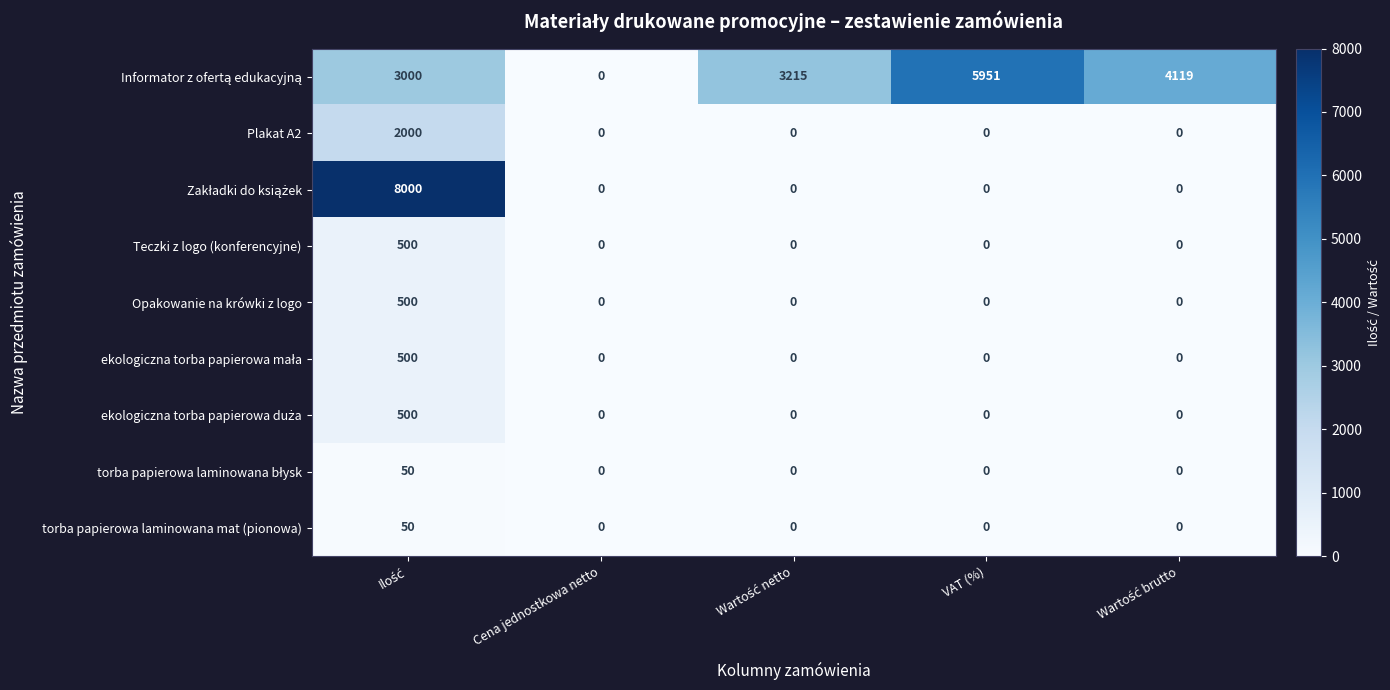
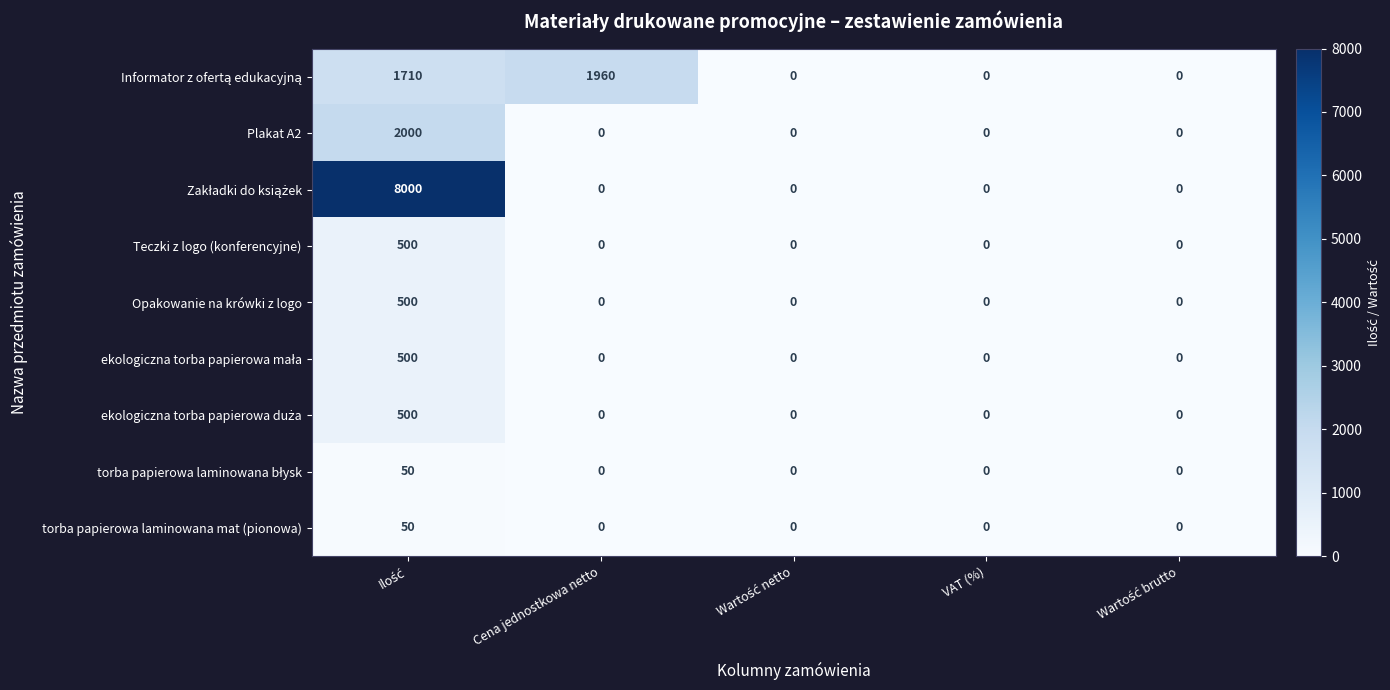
  {
    "Informator z ofertą edukacyjną": {
-     "Ilość": 3000,
-     "Cena jednostkowa netto": 0,
-     "Wartość netto": 3215,
-     "VAT (%)": 5951,
-     "Wartość brutto": 4119
+     "Ilość": 1710,
+     "Cena jednostkowa netto": 1960,
+     "Wartość netto": 0,
+     "VAT (%)": 0,
+     "Wartość brutto": 0
    },
    "Plakat A2": {
      "Ilość": 2000,
      "Cena jednostkowa netto": 0,
      "Wartość netto": 0,
      "VAT (%)": 0,
      "Wartość brutto": 0
    },
    "Zakładki do książek": {
      "Ilość": 8000,
      "Cena jednostkowa netto": 0,
      "Wartość netto": 0,
      "VAT (%)": 0,
      "Wartość brutto": 0
    },
    "Teczki z logo (konferencyjne)": {
      "Ilość": 500,
      "Cena jednostkowa netto": 0,
      "Wartość netto": 0,
      "VAT (%)": 0,
      "Wartość brutto": 0
    },
    "Opakowanie na krówki z logo": {
      "Ilość": 500,
      "Cena jednostkowa netto": 0,
      "Wartość netto": 0,
      "VAT (%)": 0,
      "Wartość brutto": 0
    },
    "ekologiczna torba papierowa mała": {
      "Ilość": 500,
      "Cena jednostkowa netto": 0,
      "Wartość netto": 0,
      "VAT (%)": 0,
      "Wartość brutto": 0
    },
    "ekologiczna torba papierowa duża": {
      "Ilość": 500,
      "Cena jednostkowa netto": 0,
      "Wartość netto": 0,
      "VAT (%)": 0,
      "Wartość brutto": 0
    },
    "torba papierowa laminowana błysk": {
      "Ilość": 50,
      "Cena jednostkowa netto": 0,
      "Wartość netto": 0,
      "VAT (%)": 0,
      "Wartość brutto": 0
    },
    "torba papierowa laminowana mat (pionowa)": {
      "Ilość": 50,
      "Cena jednostkowa netto": 0,
      "Wartość netto": 0,
      "VAT (%)": 0,
      "Wartość brutto": 0
    }
  }
